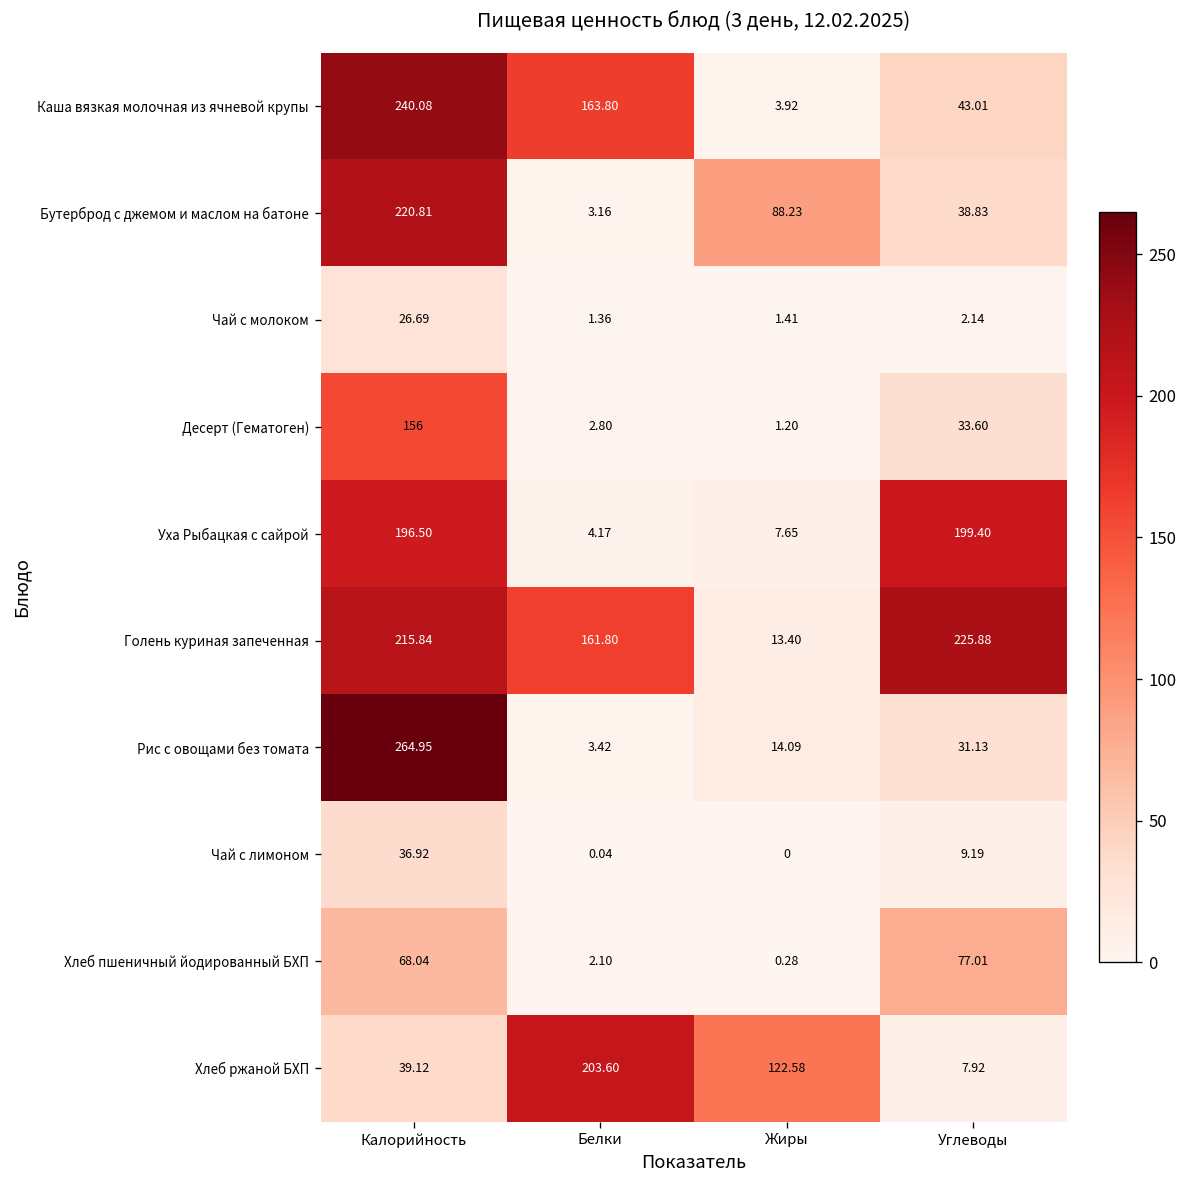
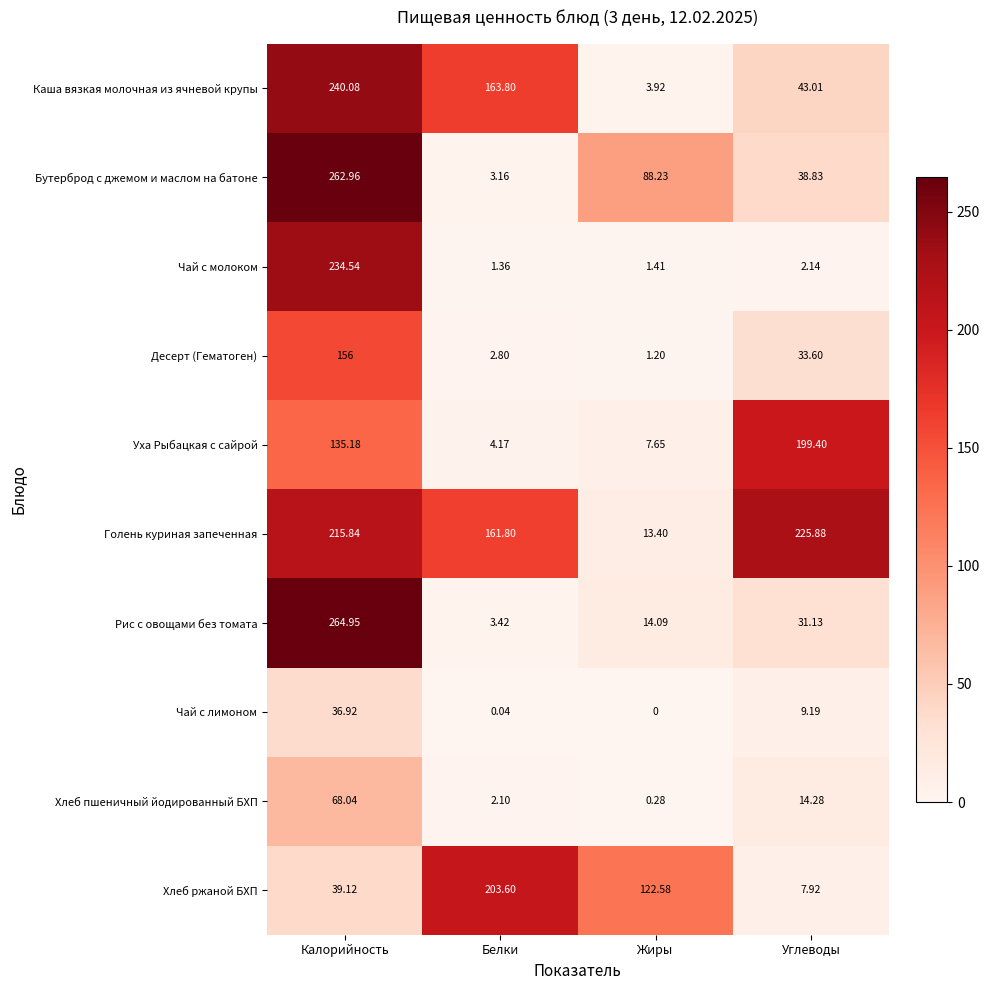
  {
    "Каша вязкая молочная из ячневой крупы": {
      "Калорийность": 240.08,
      "Белки": 163.80,
      "Жиры": 3.92,
      "Углеводы": 43.01
    },
    "Бутерброд с джемом и маслом на батоне": {
-     "Калорийность": 220.81,
+     "Калорийность": 262.96,
      "Белки": 3.16,
      "Жиры": 88.23,
      "Углеводы": 38.83
    },
    "Чай с молоком": {
-     "Калорийность": 26.69,
+     "Калорийность": 234.54,
      "Белки": 1.36,
      "Жиры": 1.41,
      "Углеводы": 2.14
    },
    "Десерт (Гематоген)": {
      "Калорийность": 156,
      "Белки": 2.80,
      "Жиры": 1.20,
      "Углеводы": 33.60
    },
    "Уха Рыбацкая с сайрой": {
-     "Калорийность": 196.50,
+     "Калорийность": 135.18,
      "Белки": 4.17,
      "Жиры": 7.65,
      "Углеводы": 199.40
    },
    "Голень куриная запеченная": {
      "Калорийность": 215.84,
      "Белки": 161.80,
      "Жиры": 13.40,
      "Углеводы": 225.88
    },
    "Рис с овощами без томата": {
      "Калорийность": 264.95,
      "Белки": 3.42,
      "Жиры": 14.09,
      "Углеводы": 31.13
    },
    "Чай с лимоном": {
      "Калорийность": 36.92,
      "Белки": 0.04,
      "Углеводы": 9.19
    },
    "Хлеб пшеничный йодированный БХП": {
      "Калорийность": 68.04,
      "Белки": 2.10,
      "Жиры": 0.28,
-     "Углеводы": 77.01
+     "Углеводы": 14.28
    },
    "Хлеб ржаной БХП": {
      "Калорийность": 39.12,
      "Белки": 203.60,
      "Жиры": 122.58,
      "Углеводы": 7.92
    }
  }
